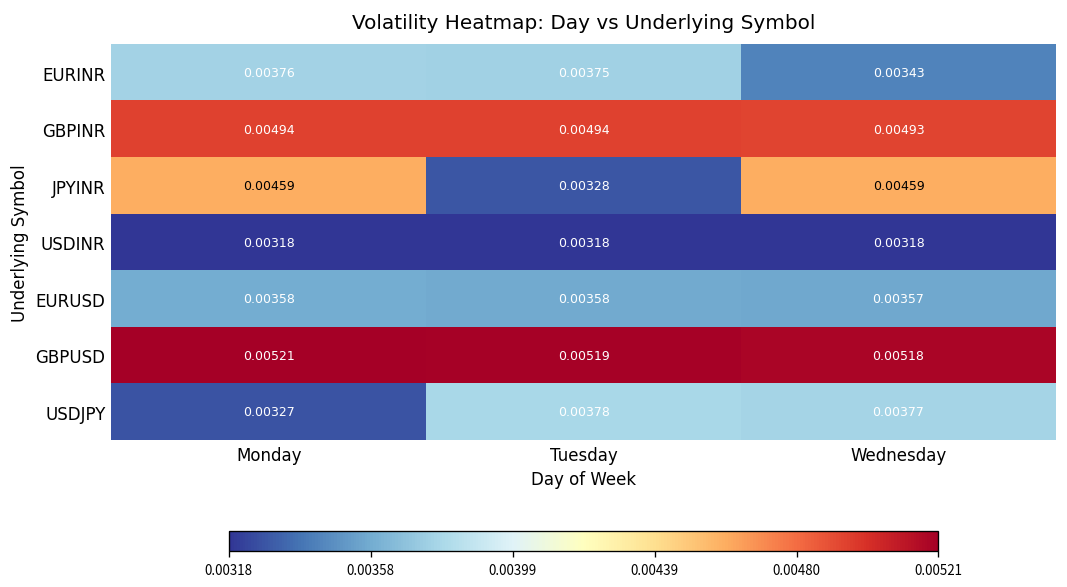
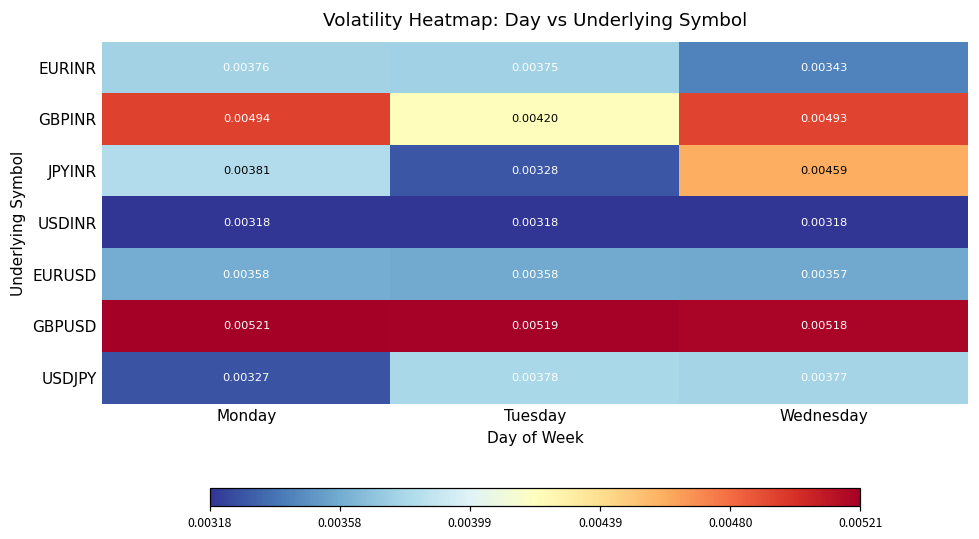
  {
    "EURINR": {
      "Monday": 0.00376,
      "Tuesday": 0.00375,
      "Wednesday": 0.00343
    },
    "GBPINR": {
      "Monday": 0.00494,
-     "Tuesday": 0.00494,
+     "Tuesday": 0.00420,
      "Wednesday": 0.00493
    },
    "JPYINR": {
-     "Monday": 0.00459,
+     "Monday": 0.00381,
      "Tuesday": 0.00328,
      "Wednesday": 0.00459
    },
    "USDINR": {
      "Monday": 0.00318,
      "Tuesday": 0.00318,
      "Wednesday": 0.00318
    },
    "EURUSD": {
      "Monday": 0.00358,
      "Tuesday": 0.00358,
      "Wednesday": 0.00357
    },
    "GBPUSD": {
      "Monday": 0.00521,
      "Tuesday": 0.00519,
      "Wednesday": 0.00518
    },
    "USDJPY": {
      "Monday": 0.00327,
      "Tuesday": 0.00378,
      "Wednesday": 0.00377
    }
  }
